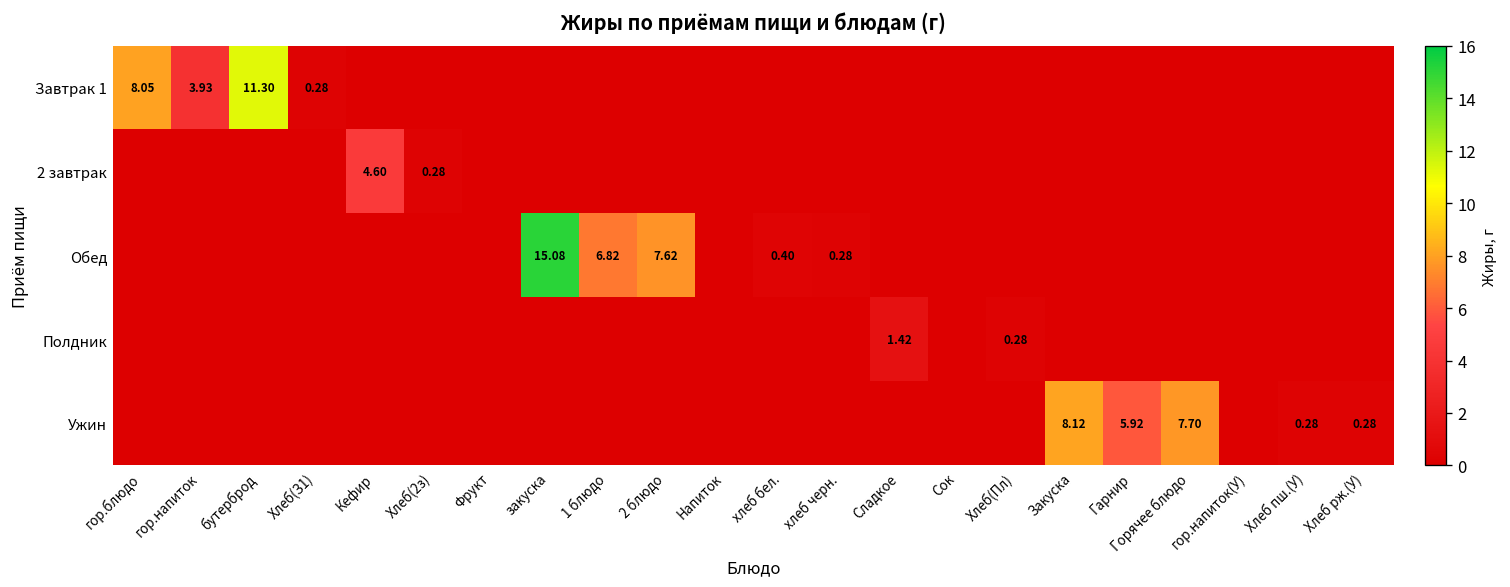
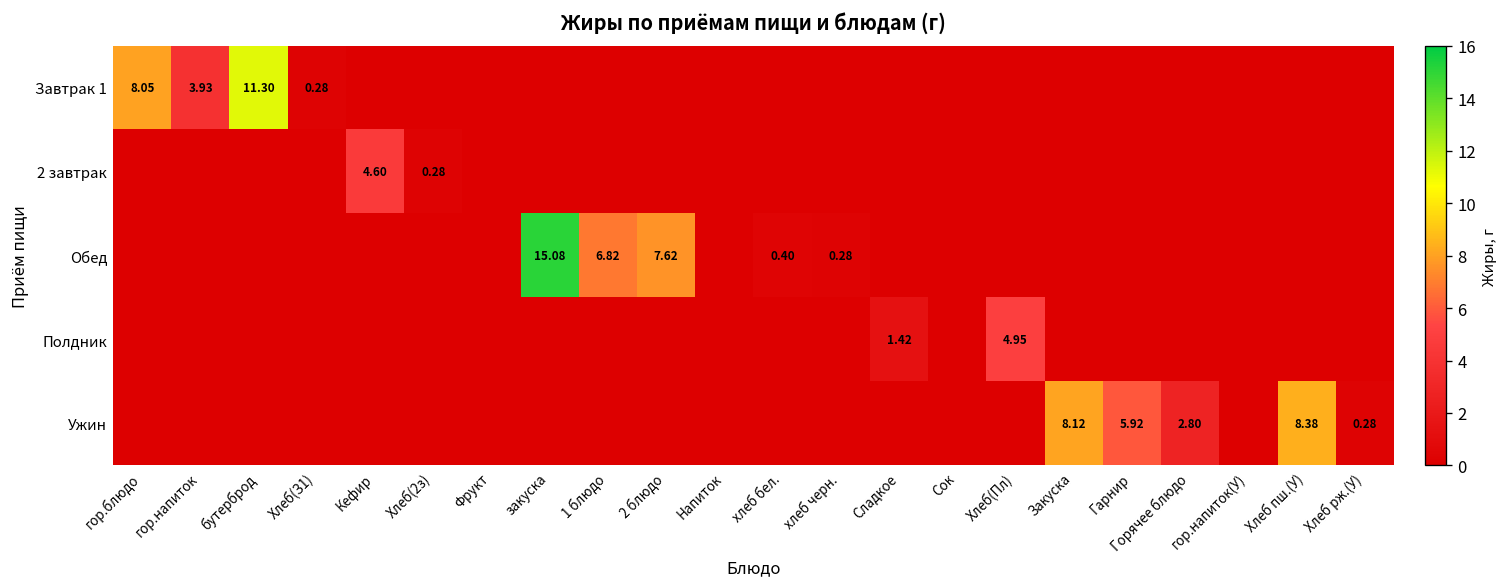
  {
    "Завтрак 1": {
      "гор.блюдо": 8.05,
      "гор.напиток": 3.93,
      "бутерброд": 11.30,
      "Хлеб(З1)": 0.28
    },
    "2 завтрак": {
      "Кефир": 4.60,
      "Хлеб(2з)": 0.28
    },
    "Обед": {
      "закуска": 15.08,
      "1 блюдо": 6.82,
      "2 блюдо": 7.62,
      "хлеб бел.": 0.40,
      "хлеб черн.": 0.28
    },
    "Полдник": {
      "Сладкое": 1.42,
-     "Хлеб(Пл)": 0.28
+     "Хлеб(Пл)": 4.95
    },
    "Ужин": {
      "Закуска": 8.12,
      "Гарнир": 5.92,
-     "Горячее блюдо": 7.70,
-     "Хлеб пш.(У)": 0.28,
+     "Горячее блюдо": 2.80,
+     "Хлеб пш.(У)": 8.38,
      "Хлеб рж.(У)": 0.28
    }
  }
